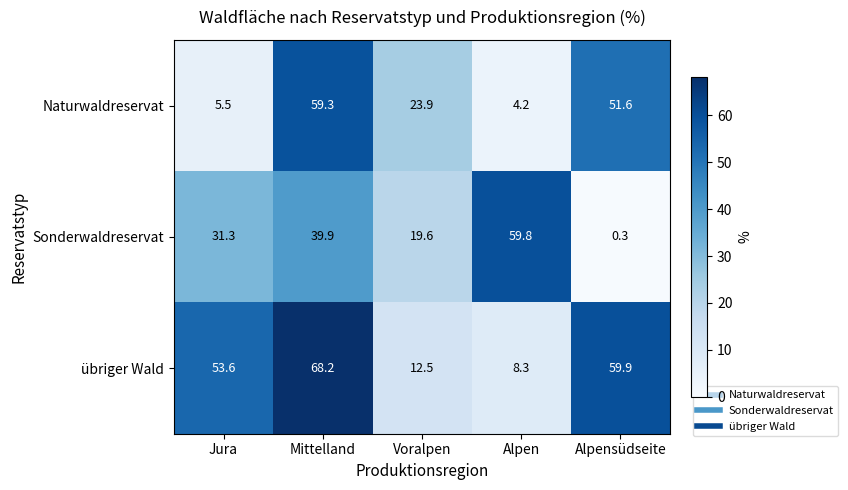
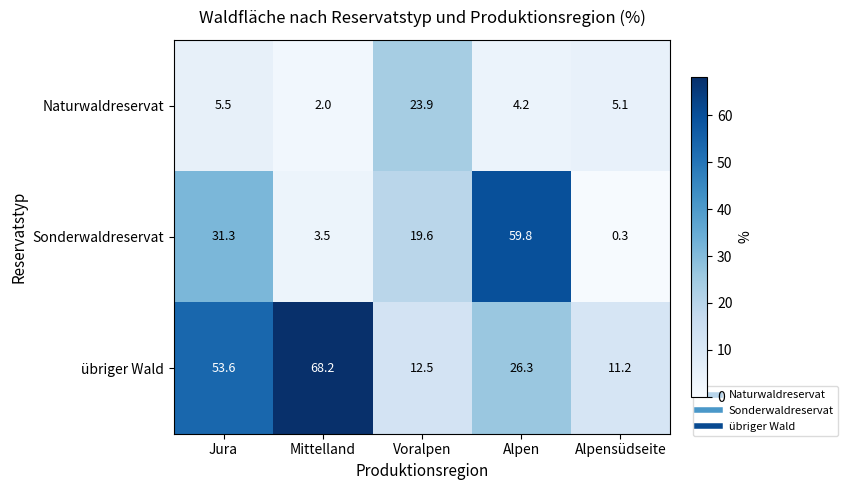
  {
    "Naturwaldreservat": {
      "Jura": 5.5,
-     "Mittelland": 59.3,
+     "Mittelland": 2.0,
      "Voralpen": 23.9,
      "Alpen": 4.2,
-     "Alpensüdseite": 51.6
+     "Alpensüdseite": 5.1
    },
    "Sonderwaldreservat": {
      "Jura": 31.3,
-     "Mittelland": 39.9,
+     "Mittelland": 3.5,
      "Voralpen": 19.6,
      "Alpen": 59.8,
      "Alpensüdseite": 0.3
    },
    "übriger Wald": {
      "Jura": 53.6,
      "Mittelland": 68.2,
      "Voralpen": 12.5,
-     "Alpen": 8.3,
-     "Alpensüdseite": 59.9
+     "Alpen": 26.3,
+     "Alpensüdseite": 11.2
    }
  }
